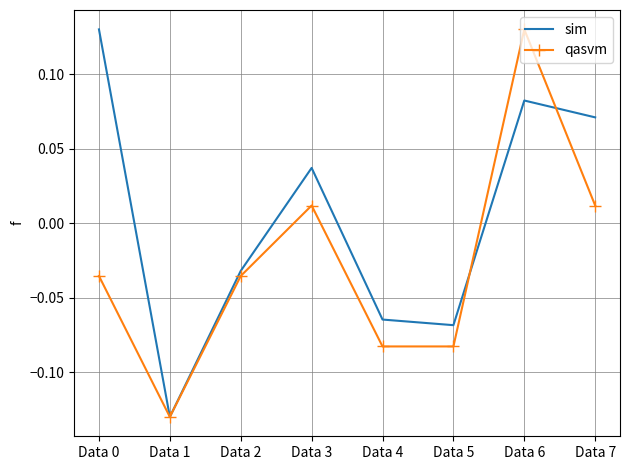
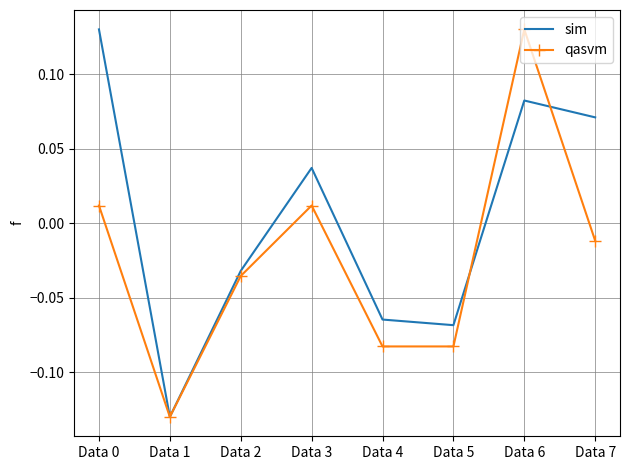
  {
    "sim": {
      "Data 0": 0.130,
      "Data 2": -0.032,
      "Data 3": 0.037,
      "Data 4": -0.065,
      "Data 5": -0.068,
      "Data 6": 0.082,
      "Data 7": 0.071
    },
    "qasvm": {
-     "Data 0": -0.035,
+     "Data 0": 0.012,
      "Data 2": -0.035,
      "Data 3": 0.012,
      "Data 4": -0.083,
      "Data 5": -0.083,
-     "Data 7": 0.012
+     "Data 7": -0.012
    }
  }
